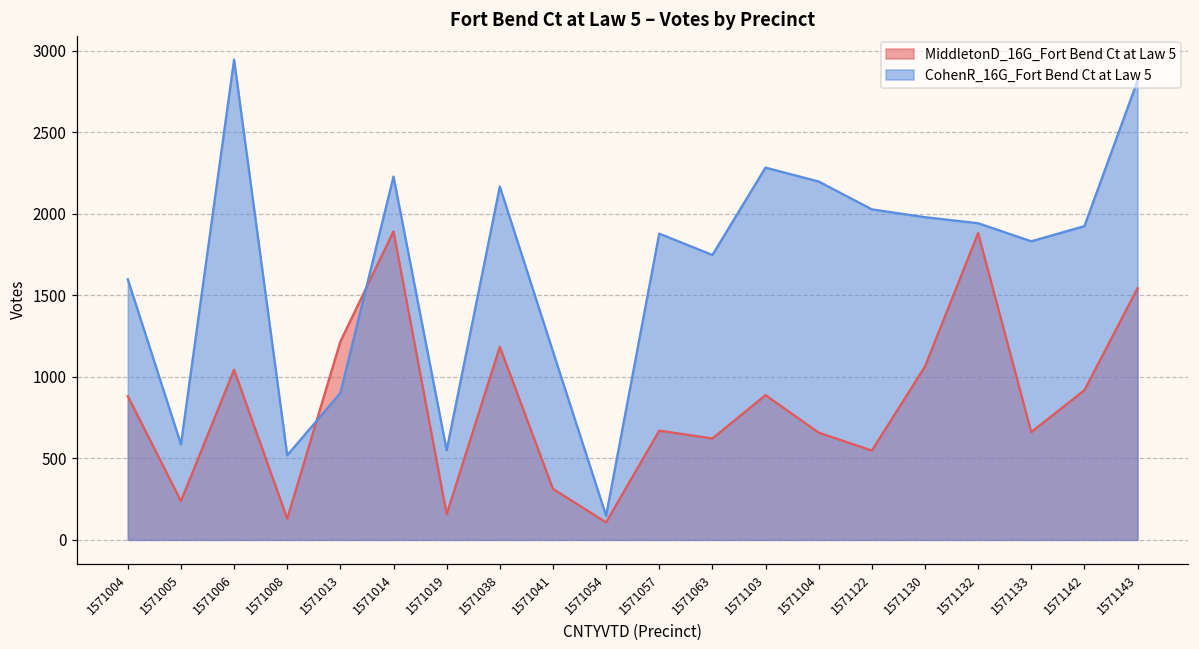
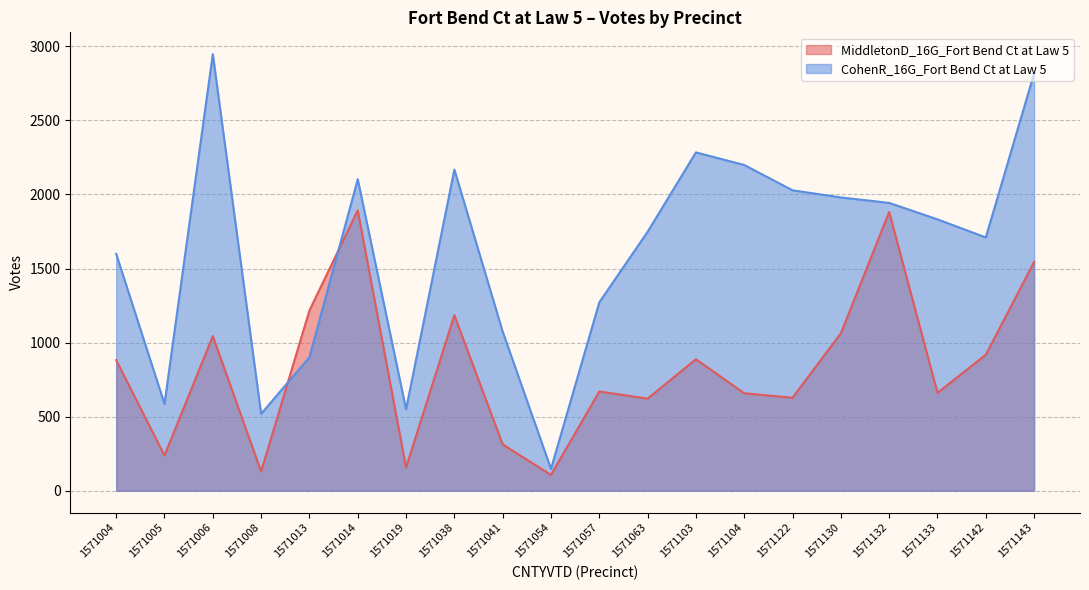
  {
    "MiddletonD_16G_Fort Bend Ct at Law 5": {
      "1571004": 880,
      "1571005": 240,
      "1571006": 1040,
      "1571008": 130,
      "1571013": 1220,
      "1571014": 1890,
      "1571019": 160,
      "1571038": 1190,
      "1571041": 310,
      "1571054": 110,
      "1571057": 670,
      "1571063": 620,
      "1571103": 890,
      "1571104": 660,
-     "1571122": 550,
+     "1571122": 630,
      "1571130": 1060,
      "1571132": 1880,
      "1571133": 660,
      "1571142": 920,
      "1571143": 1540
    },
    "CohenR_16G_Fort Bend Ct at Law 5": {
      "1571004": 1600,
      "1571005": 590,
      "1571006": 2950,
      "1571008": 520,
      "1571013": 900,
-     "1571014": 2230,
+     "1571014": 2100,
      "1571019": 550,
      "1571038": 2170,
-     "1571041": 1160,
+     "1571041": 1070,
      "1571054": 150,
-     "1571057": 1880,
+     "1571057": 1270,
      "1571063": 1750,
      "1571103": 2280,
      "1571104": 2200,
      "1571122": 2030,
      "1571130": 1980,
      "1571132": 1940,
      "1571133": 1830,
-     "1571142": 1930
+     "1571142": 1710
    }
  }
